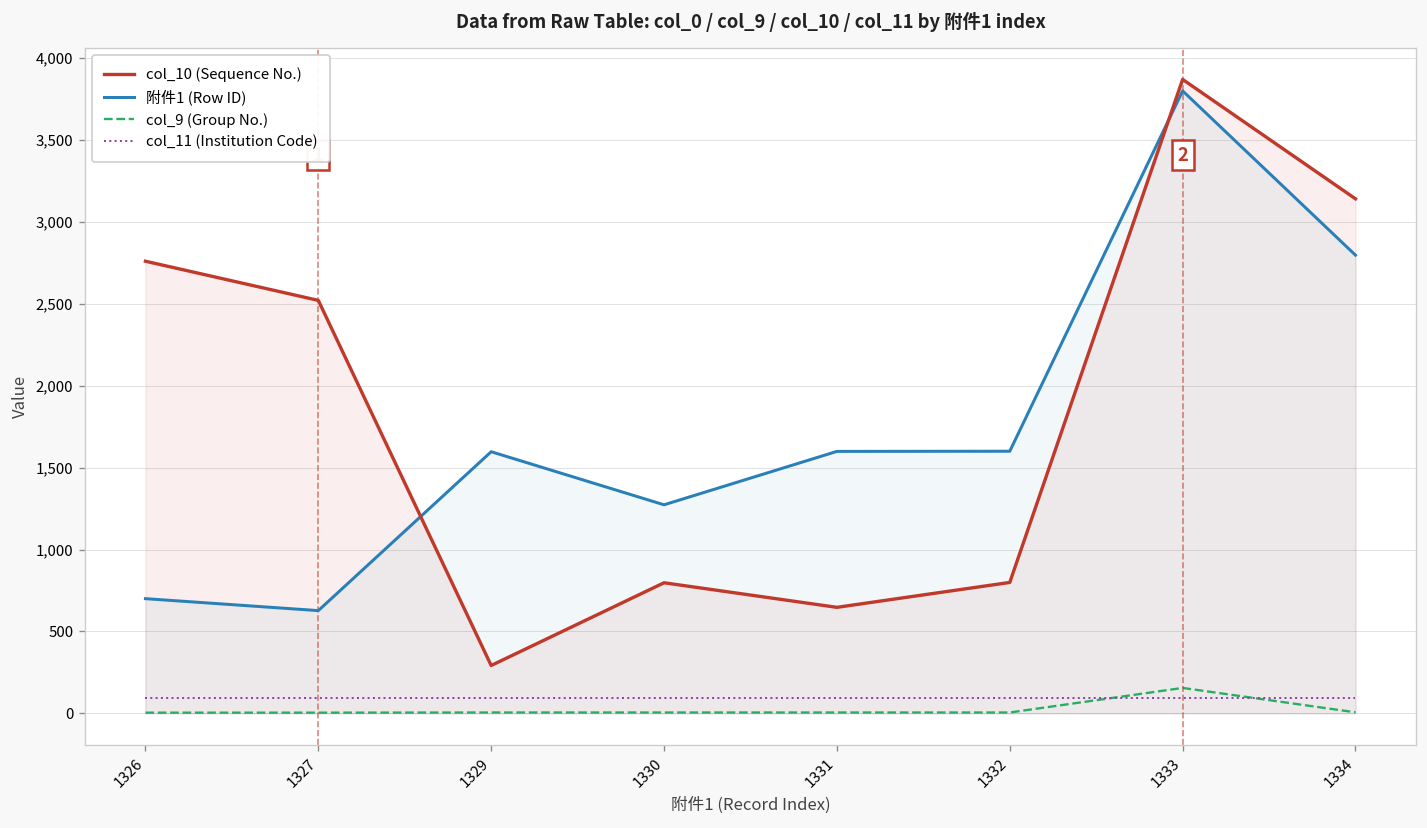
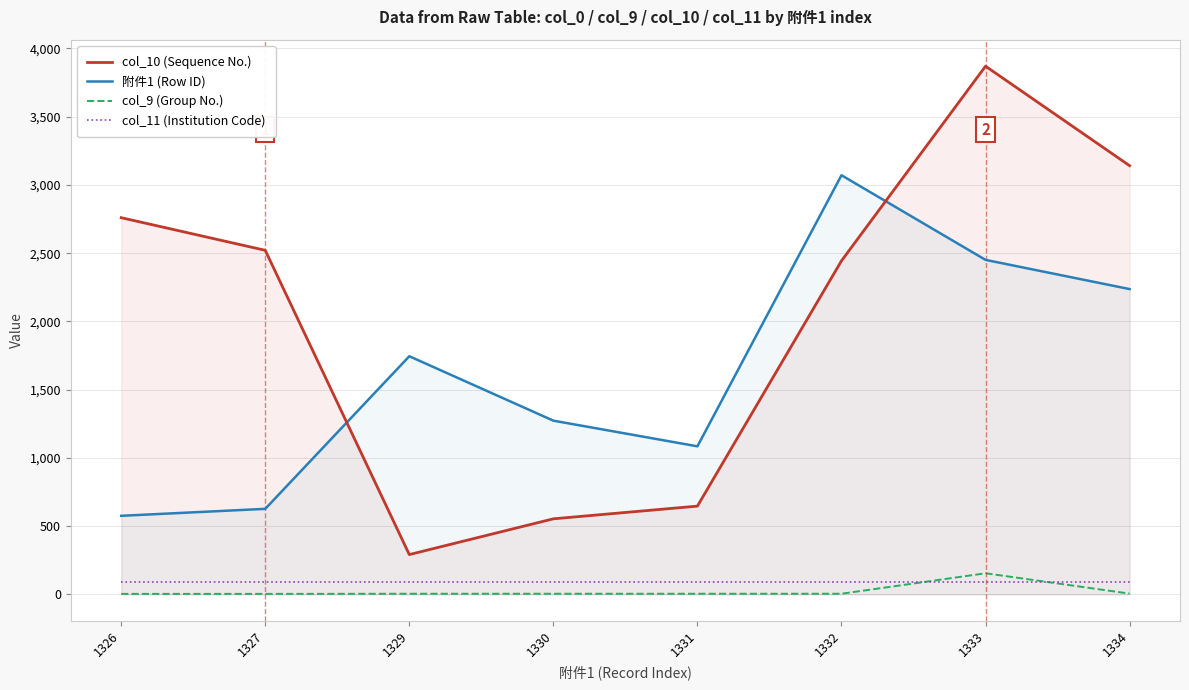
  {
    "col_10 (Sequence No.)": {
      "1326": "2,760",
      "1327": "2,520",
      "1329": "290",
-     "1330": "800",
+     "1330": "550",
      "1331": "650",
-     "1332": "800",
+     "1332": "2,440",
      "1333": "3,870",
      "1334": "3,140"
    },
    "附件1 (Row ID)": {
-     "1326": "700",
+     "1326": "580",
      "1327": "630",
-     "1329": "1,600",
+     "1329": "1,750",
      "1330": "1,270",
-     "1331": "1,600",
-     "1332": "1,600",
-     "1333": "3,800",
-     "1334": "2,800"
+     "1331": "1,090",
+     "1332": "3,070",
+     "1333": "2,450",
+     "1334": "2,240"
    },
    "col_9 (Group No.)": {
      "1326": "0",
      "1327": "0",
      "1329": "10",
      "1330": "10",
      "1331": "10",
      "1332": "10",
      "1333": "160",
      "1334": "10"
    },
    "col_11 (Institution Code)": {
      "1326": "90",
      "1327": "90",
      "1329": "90",
      "1330": "90",
      "1331": "90",
      "1332": "90",
      "1333": "90",
      "1334": "90"
    }
  }
